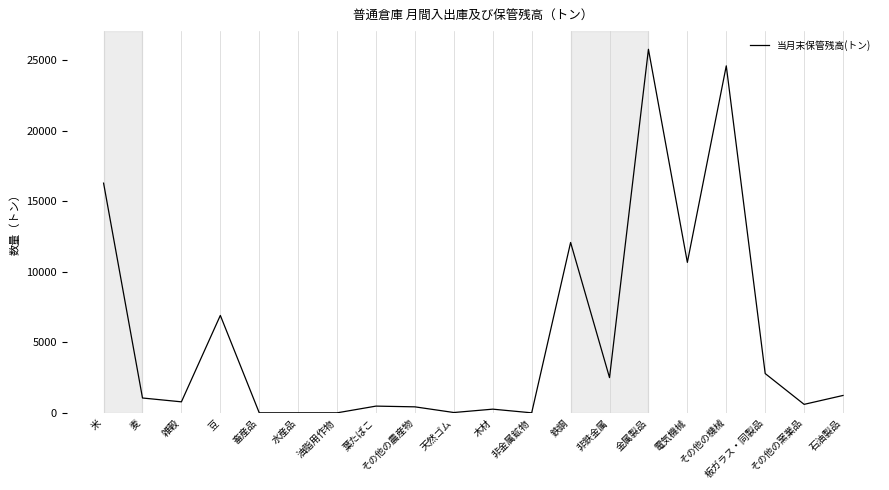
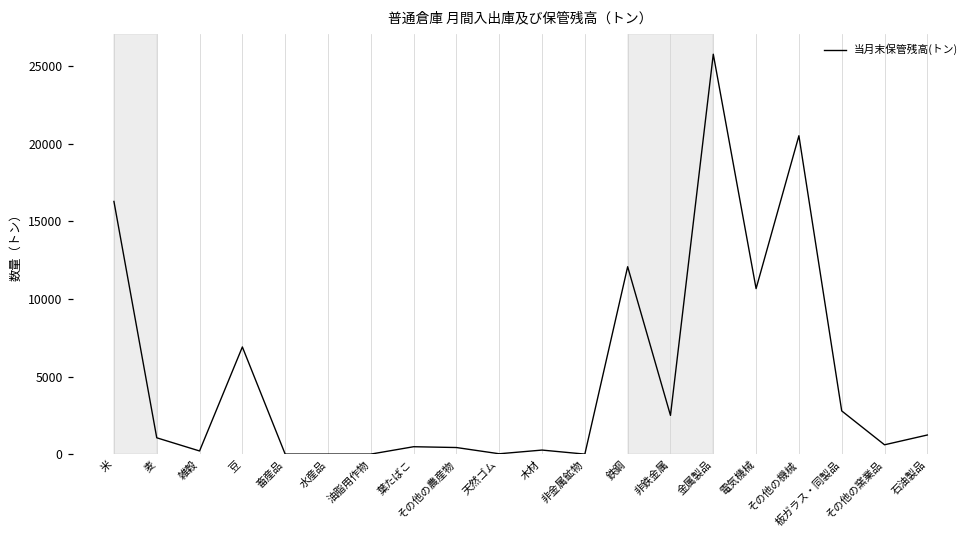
  {
    "米": 16300,
    "麦": 1100,
-   "雑穀": 800,
+   "雑穀": 200,
    "豆": 6900,
    "畜産品": 0,
    "水産品": 0,
    "油脂用作物": 0,
    "葉たばこ": 500,
    "その他の農産物": 400,
    "天然ゴム": 0,
    "木材": 300,
    "非金属鉱物": 0,
    "鉄鋼": 12100,
    "非鉄金属": 2500,
    "金属製品": 25800,
    "電気機械": 10700,
-   "その他の機械": 24600,
+   "その他の機械": 20500,
    "板ガラス・同製品": 2800,
    "その他の窯業品": 600,
    "石油製品": 1200
  }
